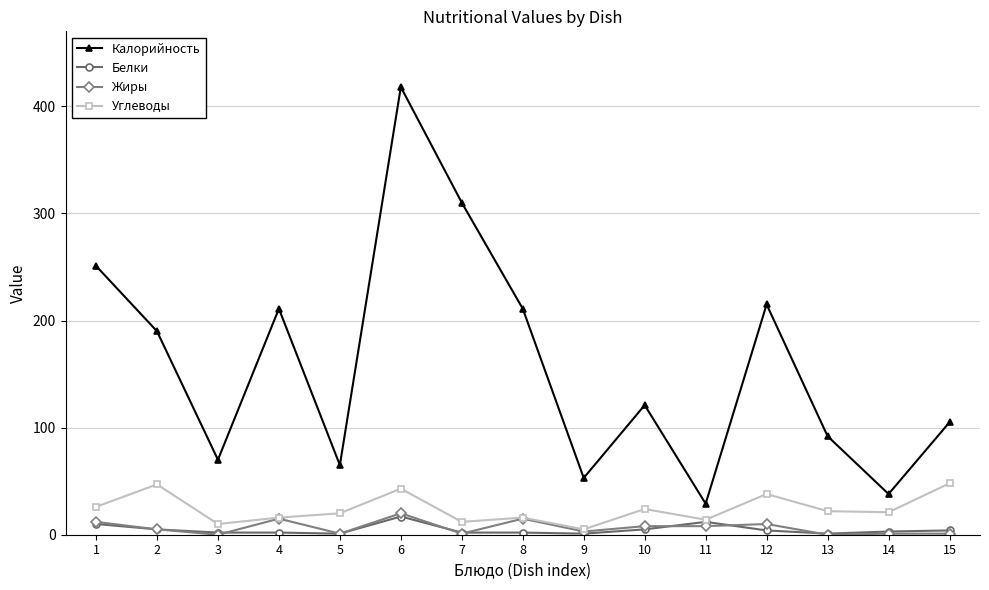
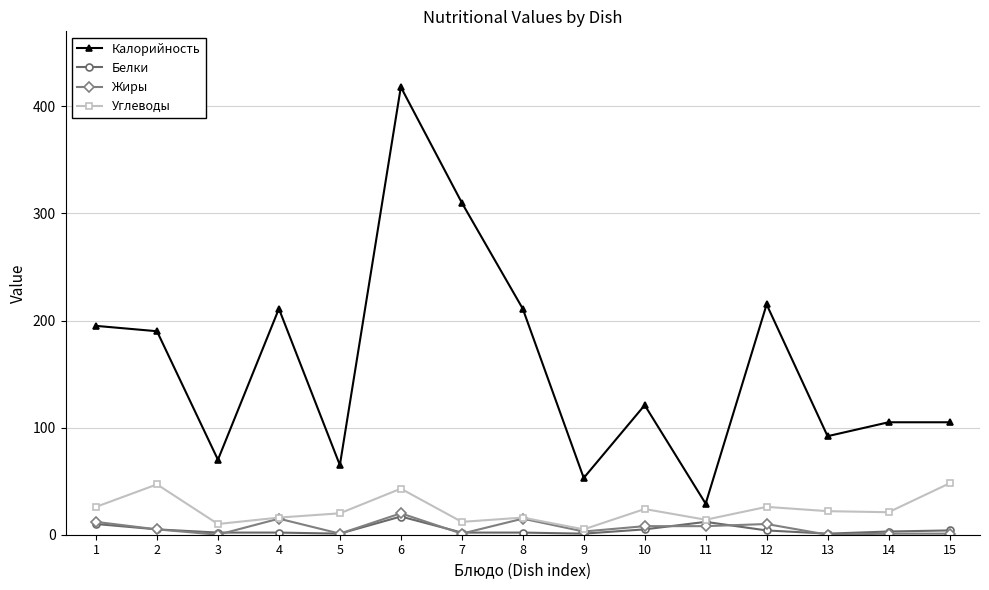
  {
    "Калорийность": {
-     "1": 251,
+     "1": 195,
      "2": 190,
      "3": 70,
      "4": 211,
      "5": 65,
      "6": 418,
      "7": 310,
      "8": 211,
      "9": 53,
      "10": 121,
      "11": 29,
      "12": 215,
      "13": 92,
-     "14": 38,
+     "14": 105,
      "15": 105
    },
    "Углеводы": {
      "1": 26,
      "2": 47,
      "3": 10,
      "5": 20,
      "6": 43,
      "7": 12,
      "10": 24,
-     "12": 38,
+     "12": 26,
      "13": 22,
      "14": 21,
      "15": 48
    }
  }
